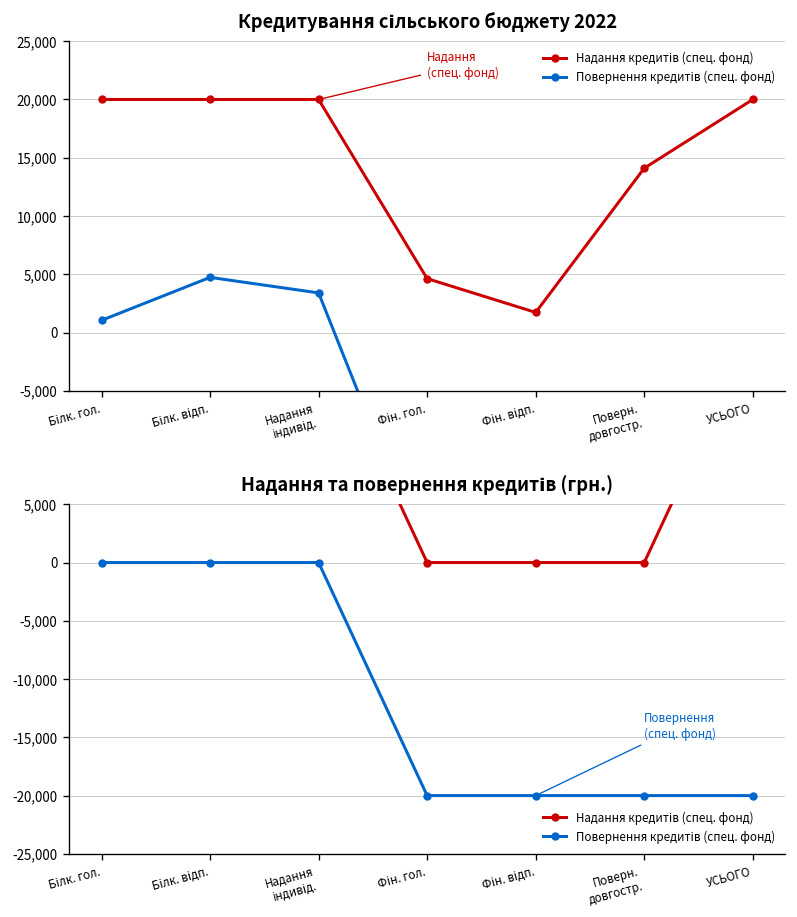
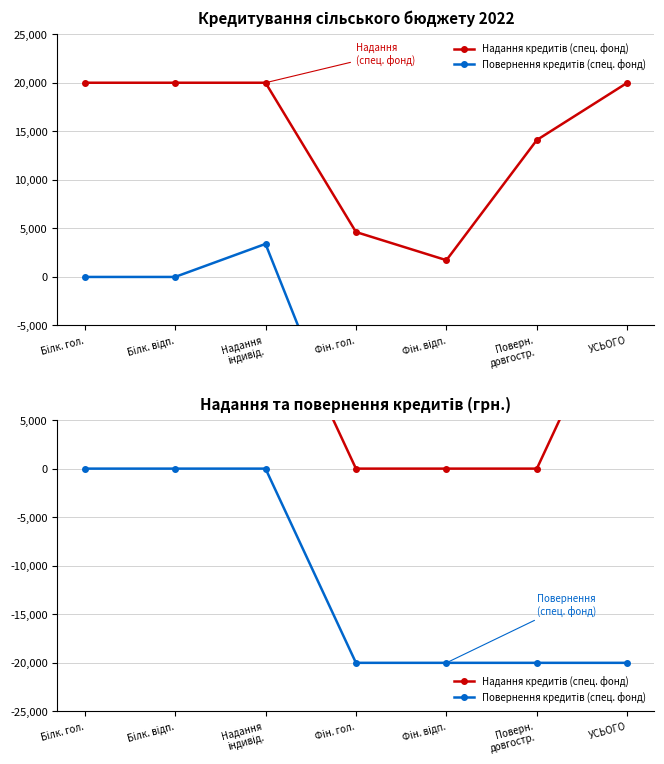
  {
    "Кредитування сільського бюджету 2022": {
      "Надання кредитів (спец. фонд)": {
        "Білк. гол.": "20,000",
        "Білк. відп.": "20,000",
        "Надання індивід.": "20,000",
        "Фін. гол.": "5,000",
        "Фін. відп.": "2,000",
        "Поверн. довгостр.": "14,000",
        "УСЬОГО": "20,000"
      },
      "Повернення кредитів (спец. фонд)": {
-       "Білк. гол.": "1,000",
-       "Білк. відп.": "5,000",
+       "Білк. гол.": "0",
+       "Білк. відп.": "0",
        "Надання індивід.": "3,000"
      }
    },
    "Надання та повернення кредитів (грн.)": {
      "Надання кредитів (спец. фонд)": {
        "Фін. гол.": "0",
        "Фін. відп.": "0",
        "Поверн. довгостр.": "0"
      },
      "Повернення кредитів (спец. фонд)": {
        "Білк. гол.": "0",
        "Білк. відп.": "0",
        "Надання індивід.": "0",
        "Фін. гол.": "-20,000",
        "Фін. відп.": "-20,000",
        "Поверн. довгостр.": "-20,000",
        "УСЬОГО": "-20,000"
      }
    }
  }
